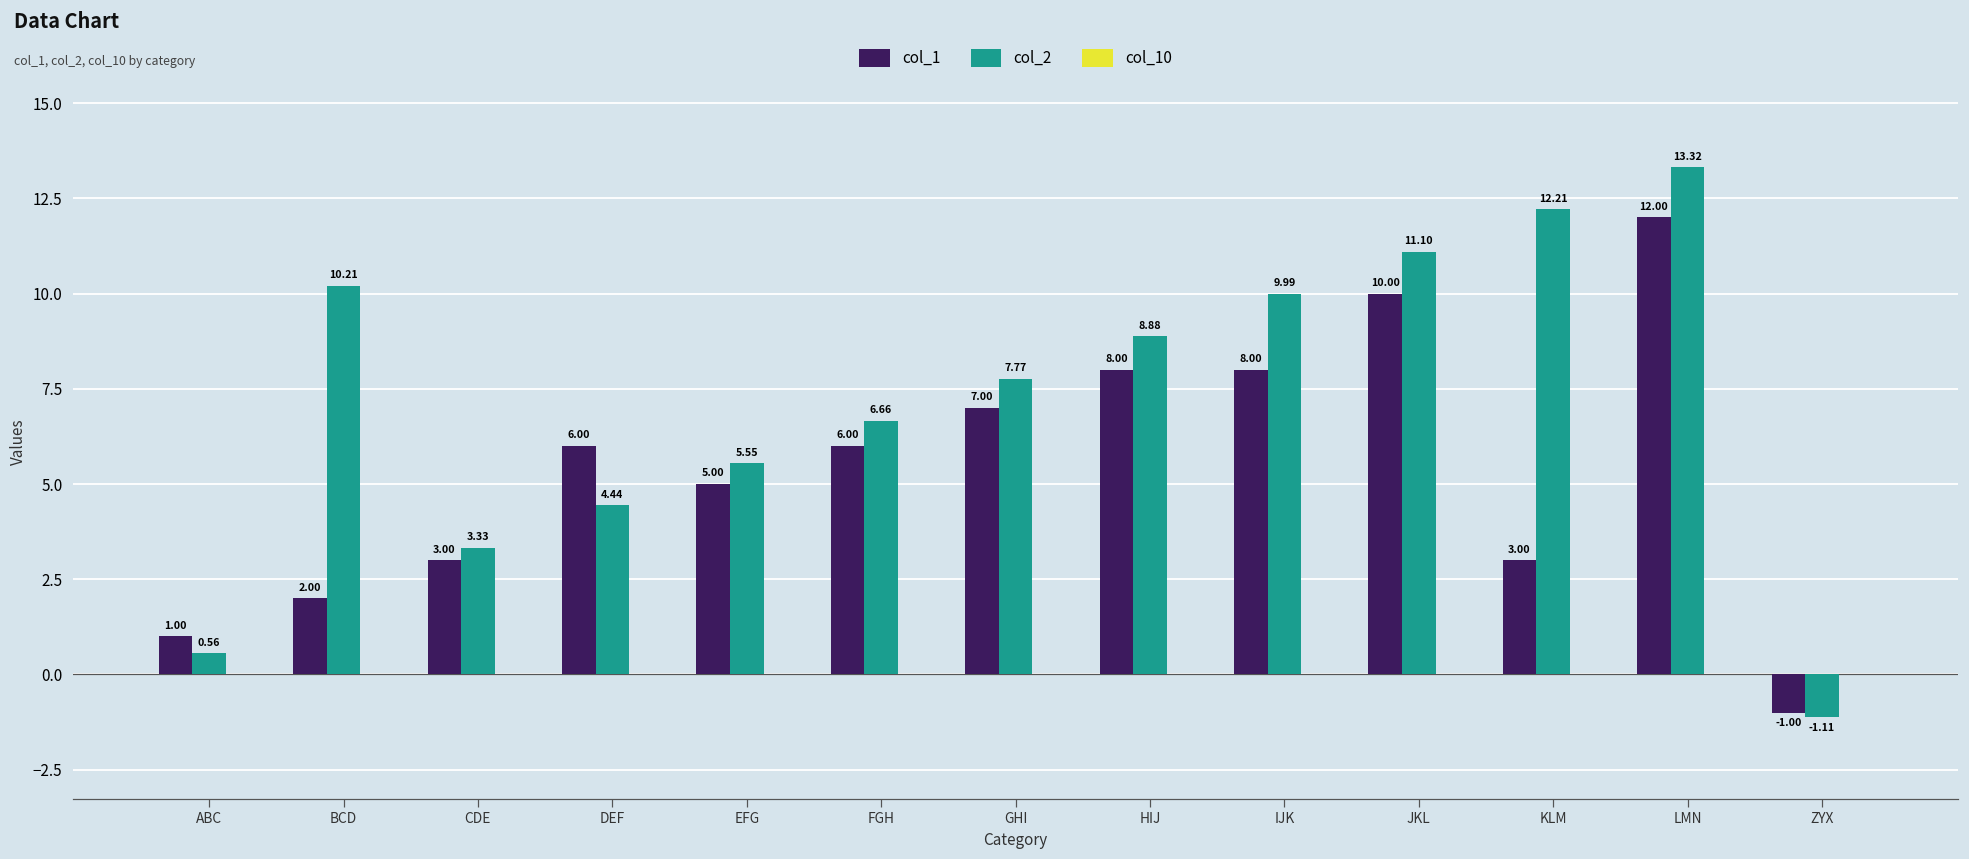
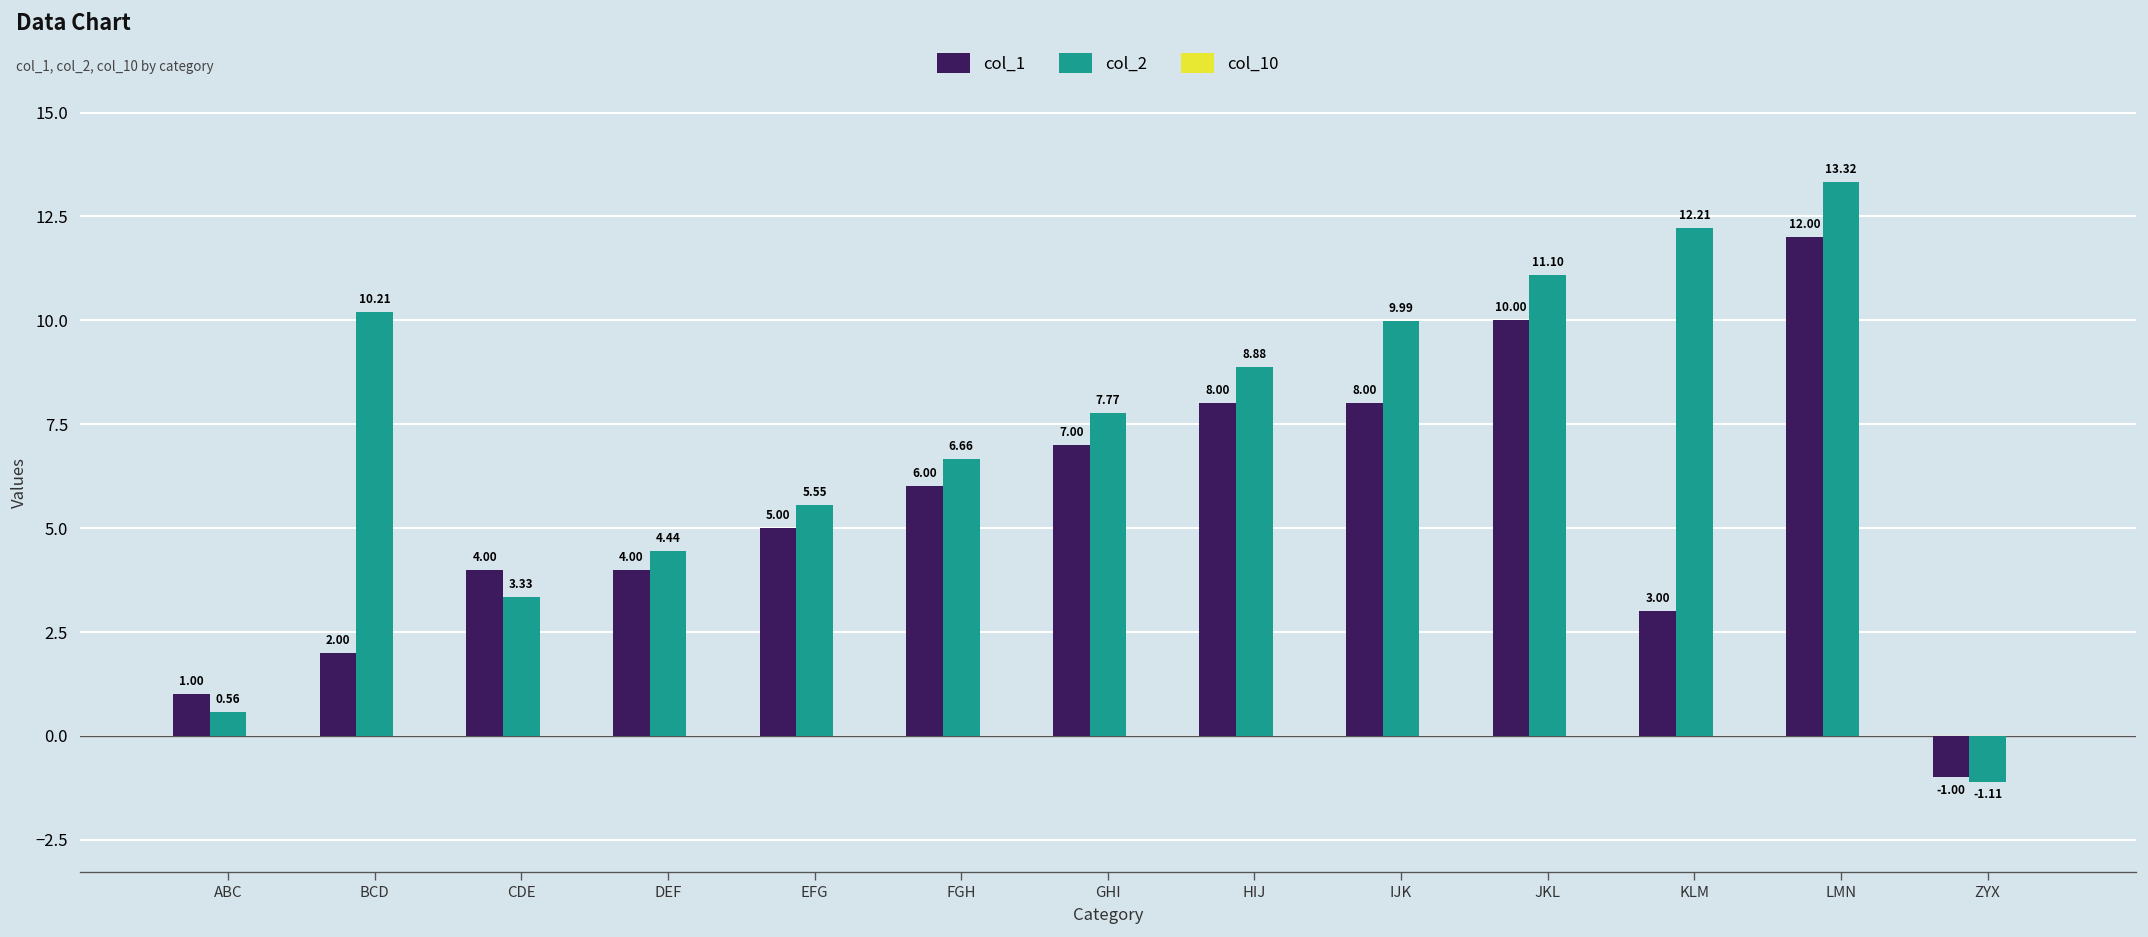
  {
    "col_1": {
      "ABC": 1.00,
      "BCD": 2.00,
-     "CDE": 3.00,
-     "DEF": 6.00,
+     "CDE": 4.00,
+     "DEF": 4.00,
      "EFG": 5.00,
      "FGH": 6.00,
      "GHI": 7.00,
      "HIJ": 8.00,
      "IJK": 8.00,
      "JKL": 10.00,
      "KLM": 3.00,
      "LMN": 12.00,
      "ZYX": -1.00
    },
    "col_2": {
      "ABC": 0.56,
      "BCD": 10.21,
      "CDE": 3.33,
      "DEF": 4.44,
      "EFG": 5.55,
      "FGH": 6.66,
      "GHI": 7.77,
      "HIJ": 8.88,
      "IJK": 9.99,
      "JKL": 11.10,
      "KLM": 12.21,
      "LMN": 13.32,
      "ZYX": -1.11
    },
    "col_10": {
      "ABC": 0.0,
      "BCD": 0.0,
      "CDE": 0.0,
      "DEF": 0.0,
      "EFG": 0.0,
      "FGH": 0.0,
      "GHI": 0.0,
      "HIJ": 0.0,
      "IJK": 0.0,
      "JKL": 0.0,
      "KLM": 0.0,
      "LMN": 0.0,
      "ZYX": 0.0
    }
  }
